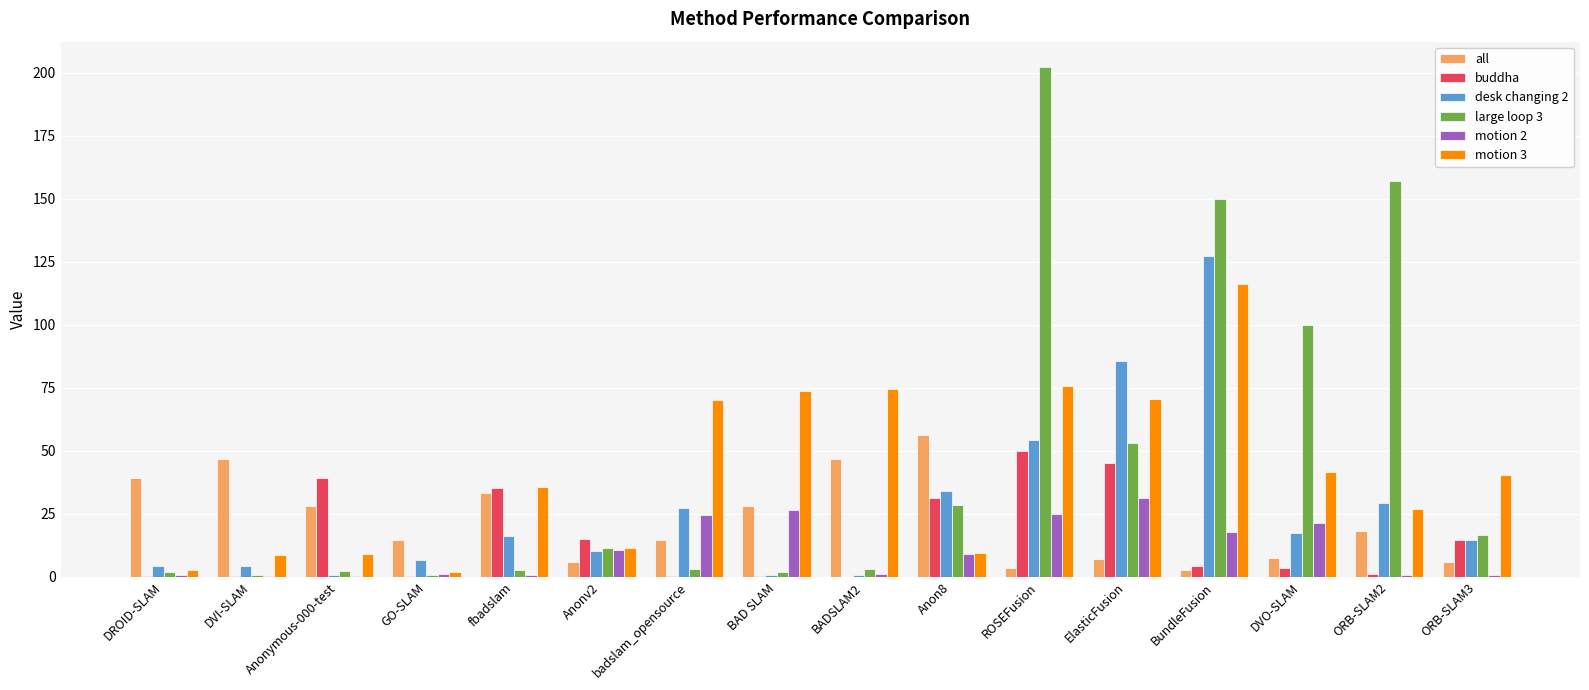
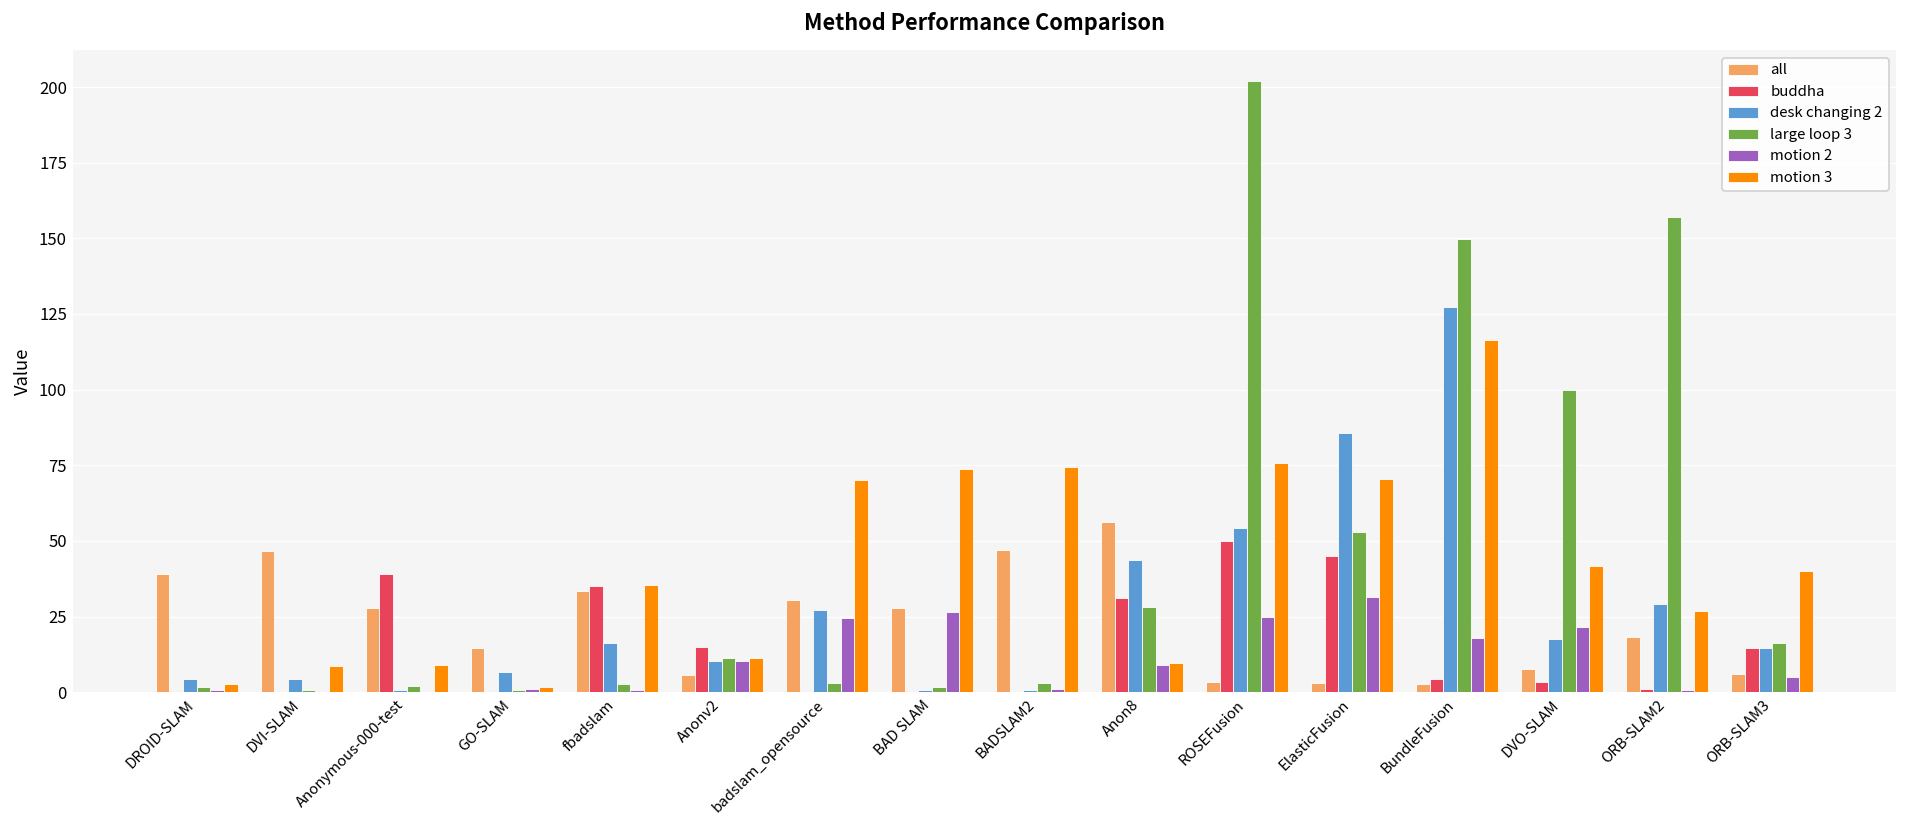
  {
    "all": {
      "DROID-SLAM": 39,
      "DVI-SLAM": 47,
      "Anonymous-000-test": 28,
      "GO-SLAM": 15,
      "fbadslam": 33,
      "Anonv2": 6,
-     "badslam_opensource": 14,
+     "badslam_opensource": 31,
      "BAD SLAM": 28,
      "BADSLAM2": 47,
      "Anon8": 56,
      "ROSEFusion": 3,
-     "ElasticFusion": 7,
+     "ElasticFusion": 3,
      "BundleFusion": 3,
      "DVO-SLAM": 8,
      "ORB-SLAM2": 18,
      "ORB-SLAM3": 6
    },
    "buddha": {
      "Anonymous-000-test": 39,
      "fbadslam": 35,
      "Anonv2": 15,
      "Anon8": 31,
      "ROSEFusion": 50,
      "ElasticFusion": 45,
      "BundleFusion": 4,
      "DVO-SLAM": 3,
      "ORB-SLAM2": 1,
      "ORB-SLAM3": 15
    },
    "desk changing 2": {
      "DROID-SLAM": 4,
      "DVI-SLAM": 4,
      "GO-SLAM": 7,
      "fbadslam": 16,
      "Anonv2": 10,
      "badslam_opensource": 27,
-     "Anon8": 34,
+     "Anon8": 44,
      "ROSEFusion": 54,
      "ElasticFusion": 86,
      "BundleFusion": 127,
      "DVO-SLAM": 18,
      "ORB-SLAM2": 29,
      "ORB-SLAM3": 15
    },
    "large loop 3": {
      "DROID-SLAM": 2,
      "Anonymous-000-test": 2,
      "fbadslam": 3,
      "Anonv2": 11,
      "badslam_opensource": 3,
      "BAD SLAM": 2,
      "BADSLAM2": 3,
      "Anon8": 28,
      "ROSEFusion": 202,
      "ElasticFusion": 53,
      "BundleFusion": 150,
      "DVO-SLAM": 100,
      "ORB-SLAM2": 157,
      "ORB-SLAM3": 16
    },
    "motion 2": {
      "GO-SLAM": 1,
      "Anonv2": 10,
      "badslam_opensource": 24,
      "BAD SLAM": 27,
      "BADSLAM2": 1,
      "Anon8": 9,
      "ROSEFusion": 25,
      "ElasticFusion": 31,
      "BundleFusion": 18,
      "DVO-SLAM": 22,
-     "ORB-SLAM3": 1
+     "ORB-SLAM3": 5
    },
    "motion 3": {
      "DROID-SLAM": 3,
      "DVI-SLAM": 9,
      "Anonymous-000-test": 9,
      "GO-SLAM": 2,
      "fbadslam": 36,
      "Anonv2": 11,
      "badslam_opensource": 70,
      "BAD SLAM": 74,
      "BADSLAM2": 74,
      "Anon8": 10,
      "ROSEFusion": 76,
      "ElasticFusion": 71,
      "BundleFusion": 116,
      "DVO-SLAM": 42,
      "ORB-SLAM2": 27,
      "ORB-SLAM3": 40
    }
  }
